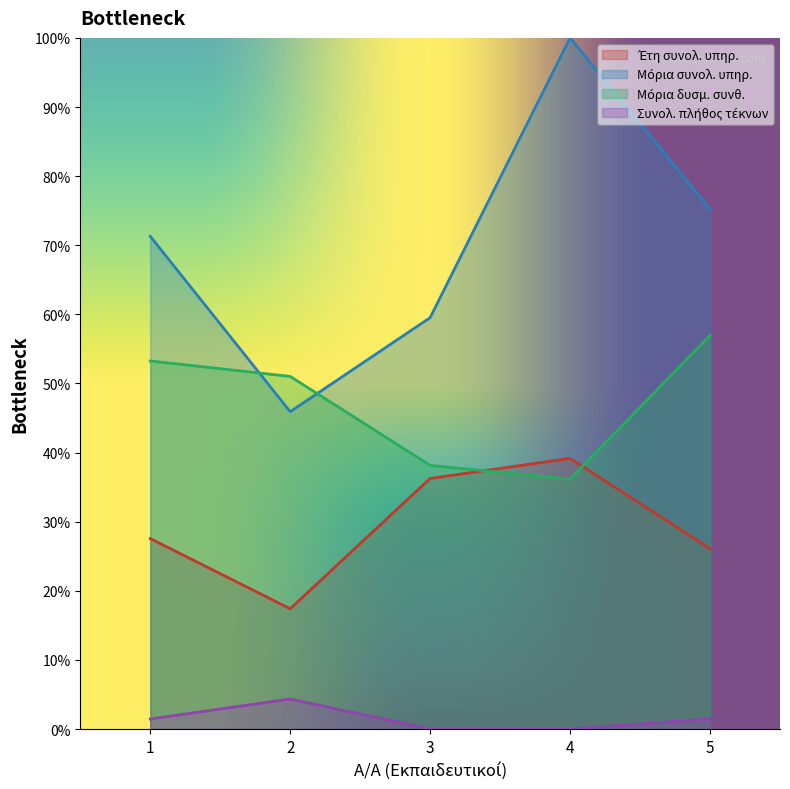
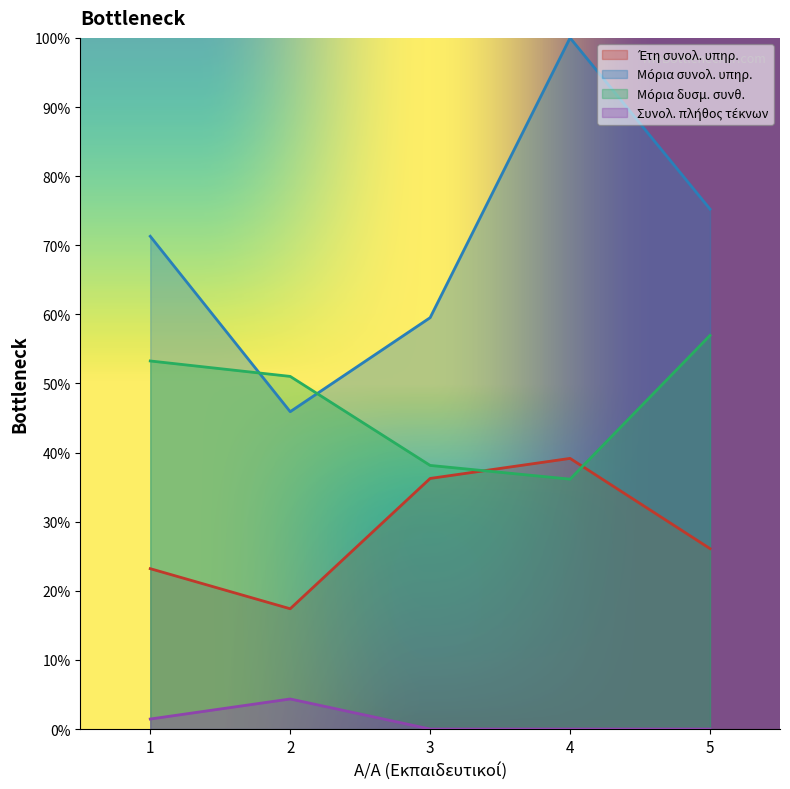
  {
    "Έτη συνολ. υπηρ.": {
-     "1": "28%",
+     "1": "23%",
      "2": "17%",
      "3": "36%",
      "4": "39%",
      "5": "26%"
    },
    "Συνολ. πλήθος τέκνων": {
      "1": "1%",
      "2": "4%",
      "3": "0%",
      "4": "0%",
-     "5": "1%"
+     "5": "0%"
    }
  }
